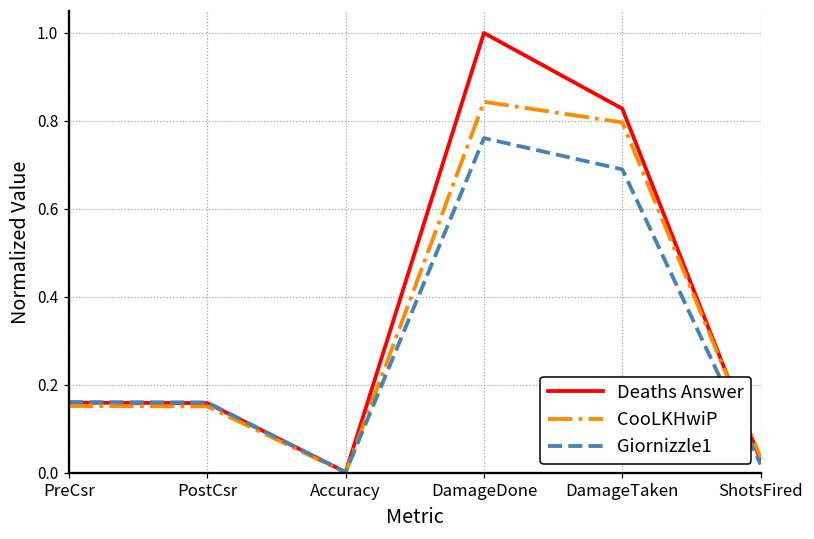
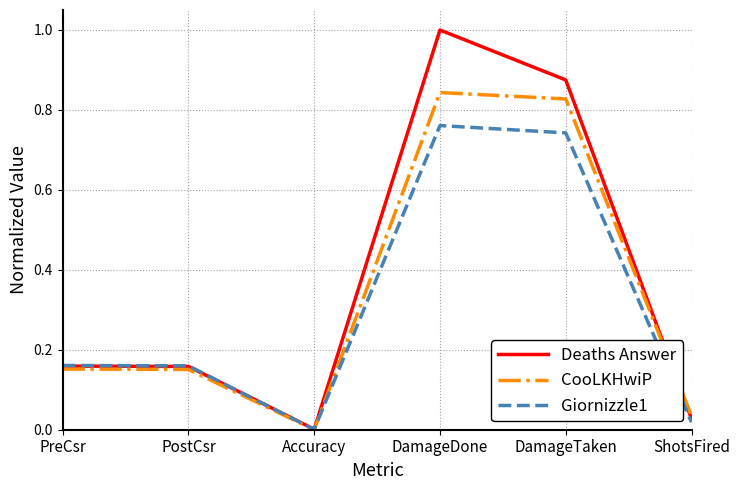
  {
    "Deaths Answer": {
      "DamageDone": 1.00,
-     "DamageTaken": 0.83
+     "DamageTaken": 0.88
    },
    "CooLKHwiP": {
      "PreCsr": 0.15,
      "PostCsr": 0.15,
      "DamageDone": 0.84,
-     "DamageTaken": 0.80
+     "DamageTaken": 0.83
    },
    "Giornizzle1": {
      "DamageDone": 0.76,
-     "DamageTaken": 0.69,
+     "DamageTaken": 0.74,
      "ShotsFired": 0.02
    }
  }
